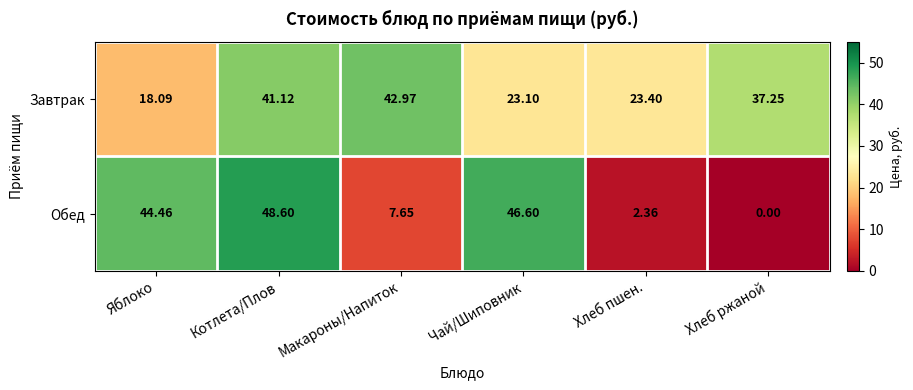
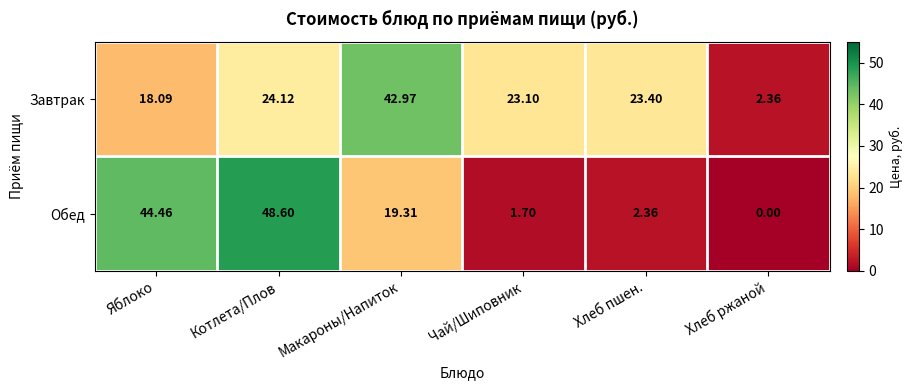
  {
    "Завтрак": {
      "Яблоко": 18.09,
-     "Котлета/Плов": 41.12,
+     "Котлета/Плов": 24.12,
      "Макароны/Напиток": 42.97,
      "Чай/Шиповник": 23.10,
      "Хлеб пшен.": 23.40,
-     "Хлеб ржаной": 37.25
+     "Хлеб ржаной": 2.36
    },
    "Обед": {
      "Яблоко": 44.46,
      "Котлета/Плов": 48.60,
-     "Макароны/Напиток": 7.65,
-     "Чай/Шиповник": 46.60,
+     "Макароны/Напиток": 19.31,
+     "Чай/Шиповник": 1.70,
      "Хлеб пшен.": 2.36,
      "Хлеб ржаной": 0.00
    }
  }
